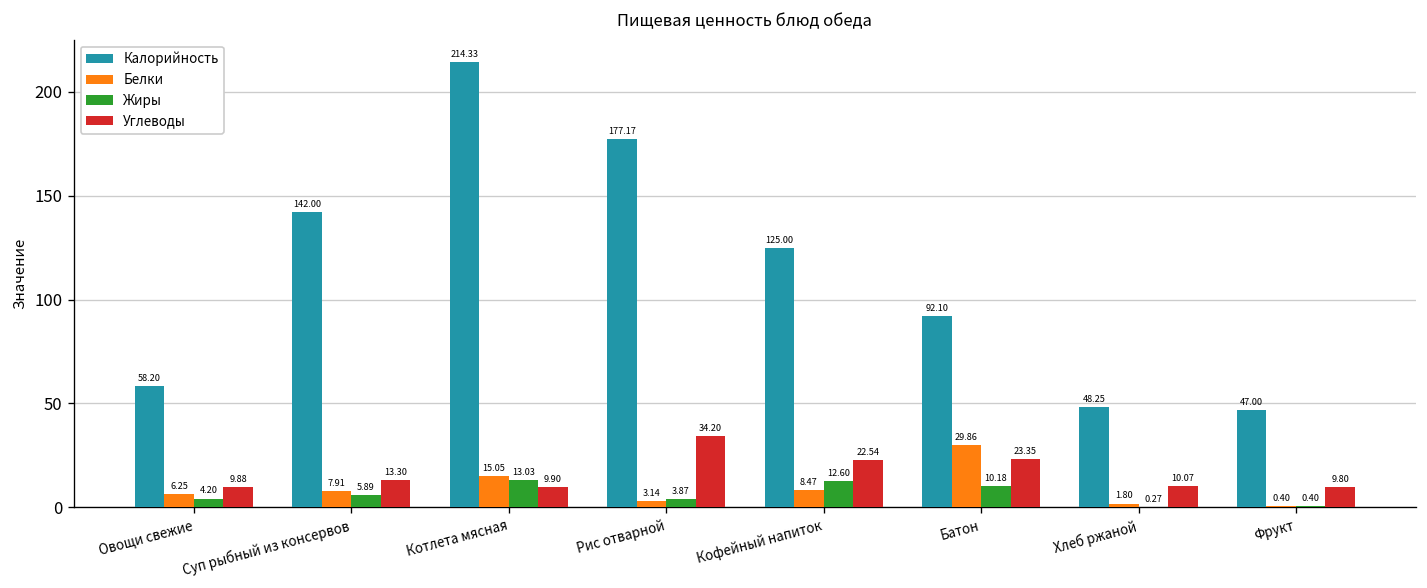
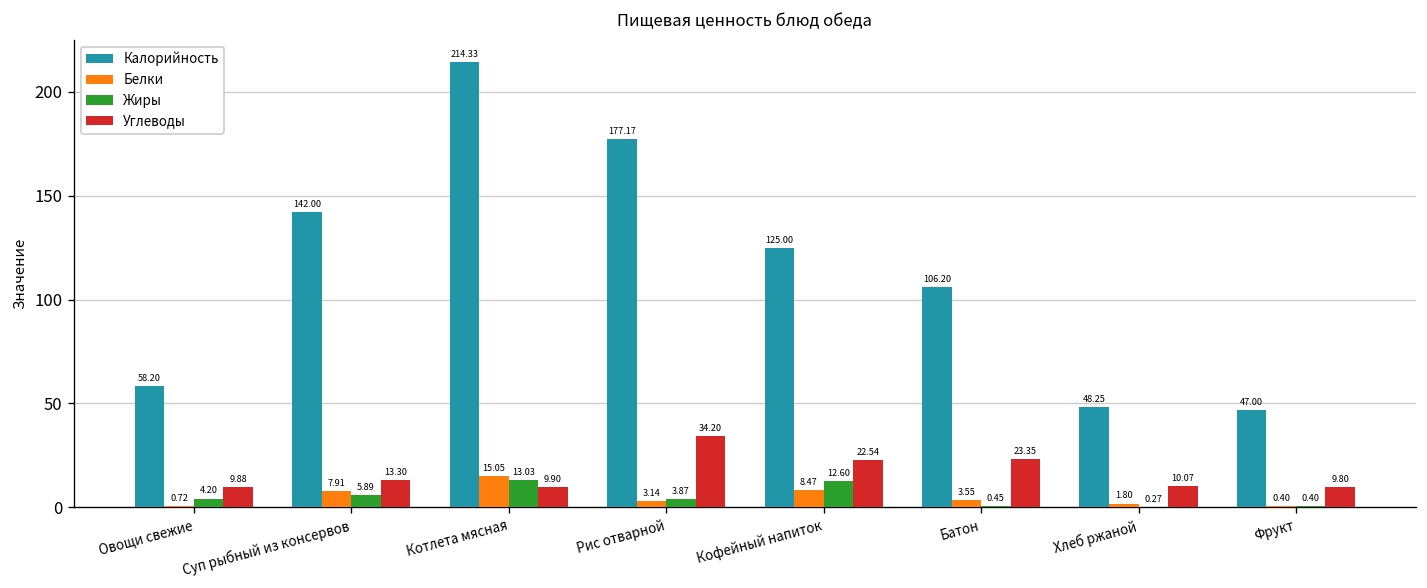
  {
    "Калорийность": {
      "Овощи свежие": 58.20,
      "Суп рыбный из консервов": 142.00,
      "Котлета мясная": 214.33,
      "Рис отварной": 177.17,
      "Кофейный напиток": 125.00,
-     "Батон": 92.10,
+     "Батон": 106.20,
      "Хлеб ржаной": 48.25,
      "Фрукт": 47.00
    },
    "Белки": {
-     "Овощи свежие": 6.25,
+     "Овощи свежие": 0.72,
      "Суп рыбный из консервов": 7.91,
      "Котлета мясная": 15.05,
      "Рис отварной": 3.14,
      "Кофейный напиток": 8.47,
-     "Батон": 29.86,
+     "Батон": 3.55,
      "Хлеб ржаной": 1.80,
      "Фрукт": 0.40
    },
    "Жиры": {
      "Овощи свежие": 4.20,
      "Суп рыбный из консервов": 5.89,
      "Котлета мясная": 13.03,
      "Рис отварной": 3.87,
      "Кофейный напиток": 12.60,
-     "Батон": 10.18,
+     "Батон": 0.45,
      "Хлеб ржаной": 0.27,
      "Фрукт": 0.40
    },
    "Углеводы": {
      "Овощи свежие": 9.88,
      "Суп рыбный из консервов": 13.30,
      "Котлета мясная": 9.90,
      "Рис отварной": 34.20,
      "Кофейный напиток": 22.54,
      "Батон": 23.35,
      "Хлеб ржаной": 10.07,
      "Фрукт": 9.80
    }
  }
